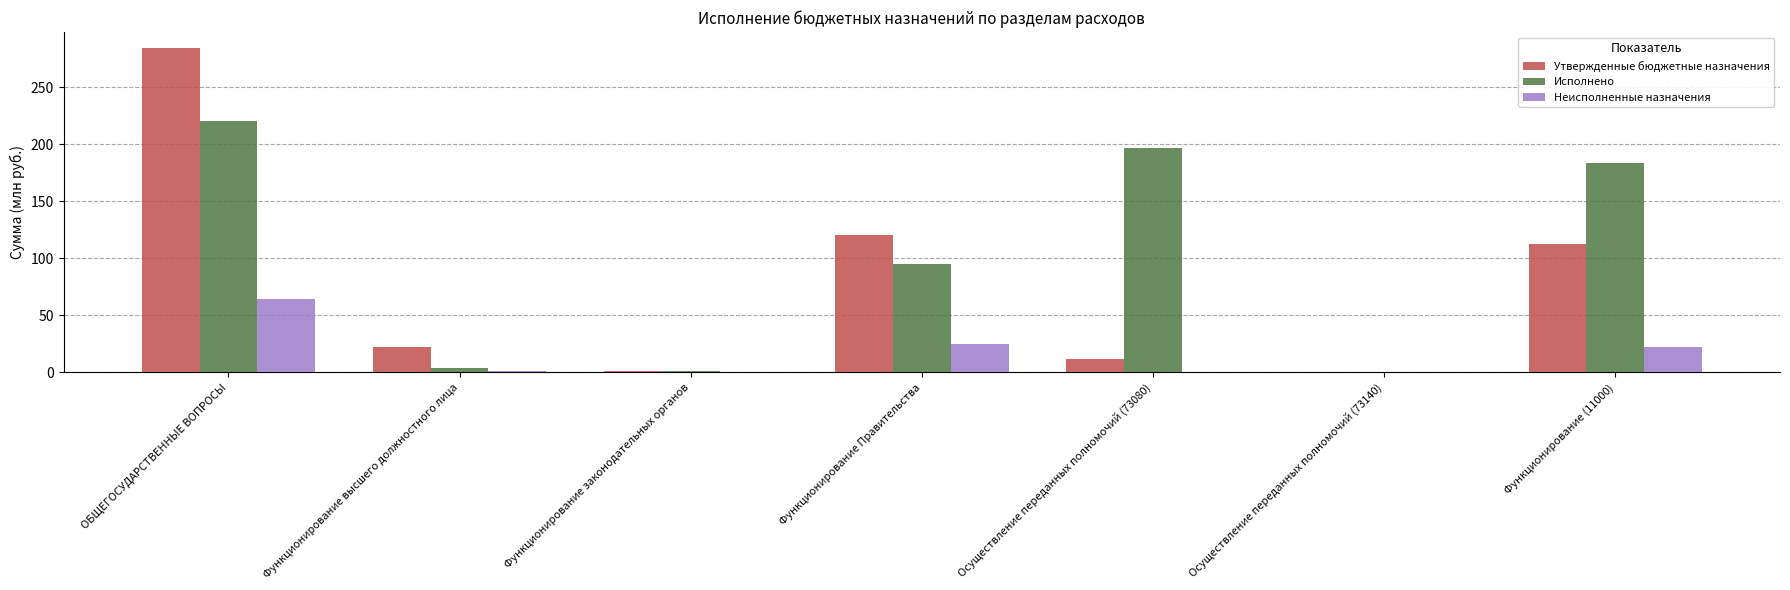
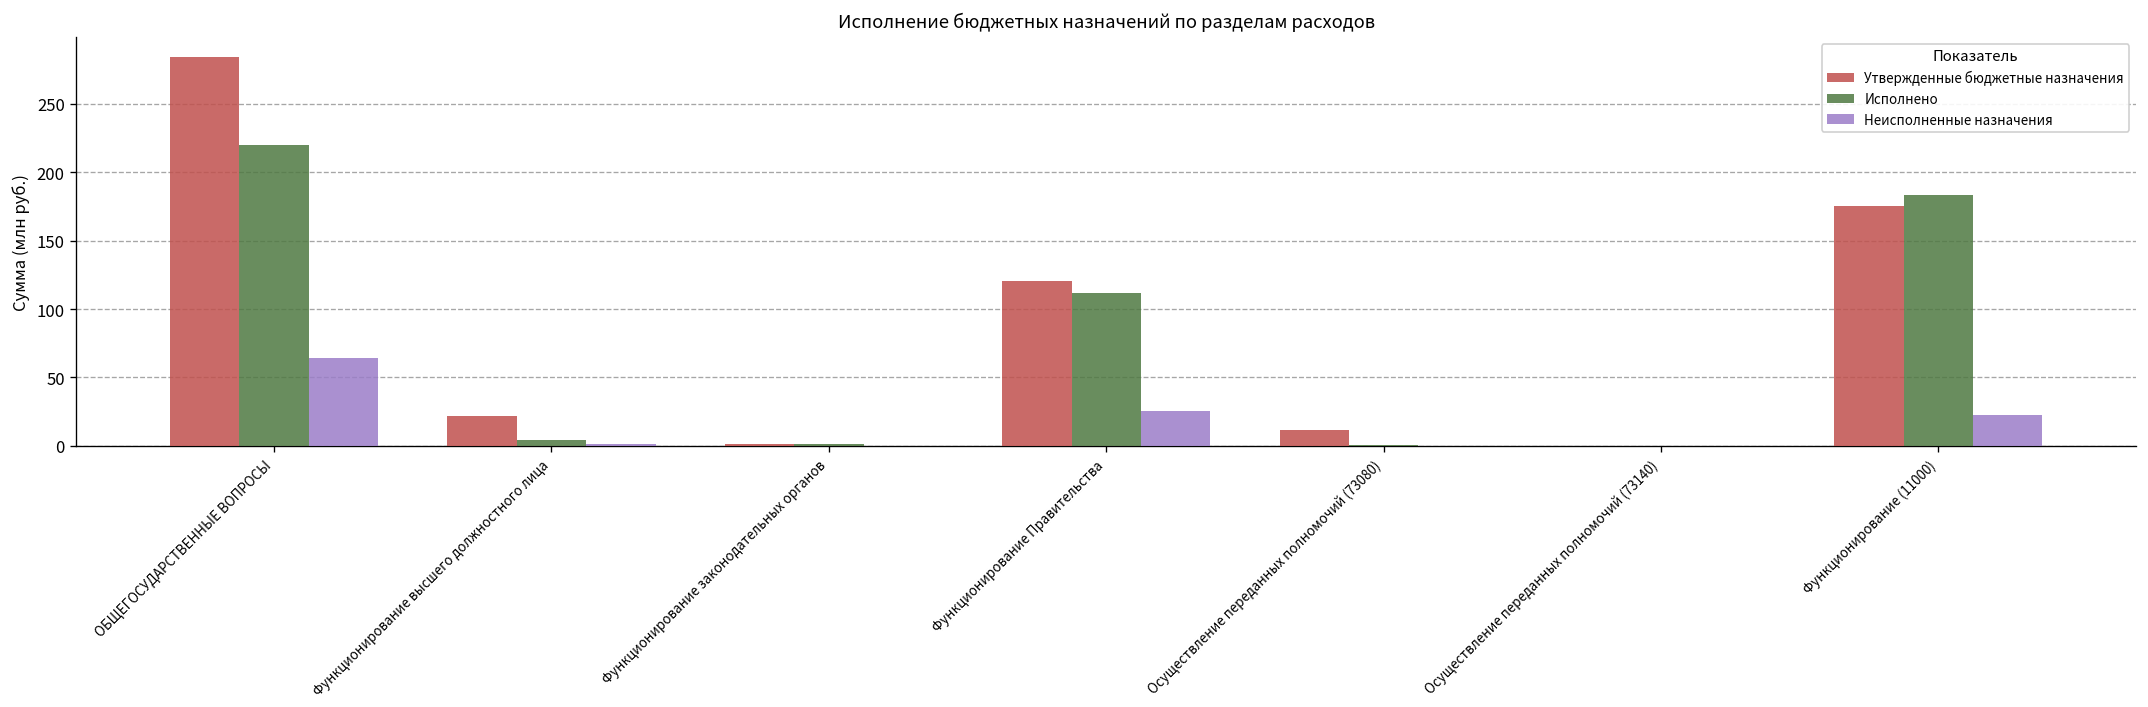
  {
    "Утвержденные бюджетные назначения": {
      "ОБЩЕГОСУДАРСТВЕННЫЕ ВОПРОСЫ": 284,
      "Функционирование высшего должностного лица": 22,
      "Функционирование Правительства": 121,
      "Осуществление переданных полномочий (73080)": 11,
-     "Функционирование (11000)": 113
+     "Функционирование (11000)": 176
    },
    "Исполнено": {
      "ОБЩЕГОСУДАРСТВЕННЫЕ ВОПРОСЫ": 220,
      "Функционирование высшего должностного лица": 4,
-     "Функционирование Правительства": 95,
-     "Осуществление переданных полномочий (73080)": 197,
+     "Функционирование Правительства": 112,
+     "Осуществление переданных полномочий (73080)": 1,
      "Функционирование (11000)": 184
    },
    "Неисполненные назначения": {
      "ОБЩЕГОСУДАРСТВЕННЫЕ ВОПРОСЫ": 64,
      "Функционирование Правительства": 25,
      "Функционирование (11000)": 23
    }
  }
